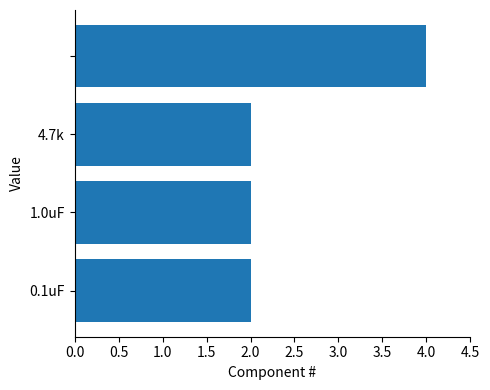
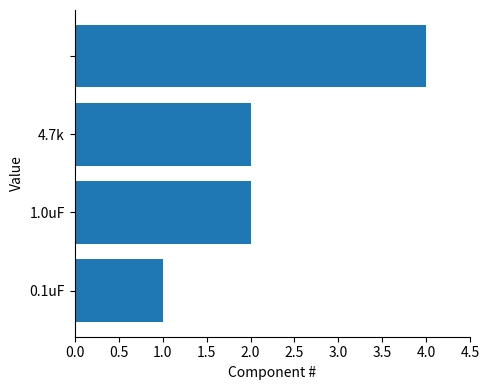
  {
    "4.7k": 2,
    "1.0uF": 2,
-   "0.1uF": 2
+   "0.1uF": 1
  }
